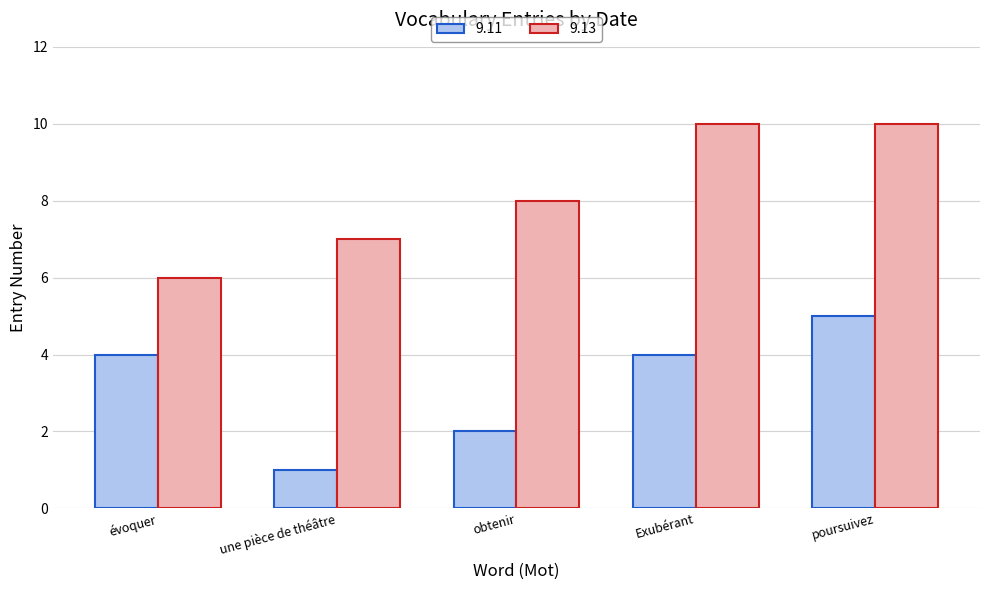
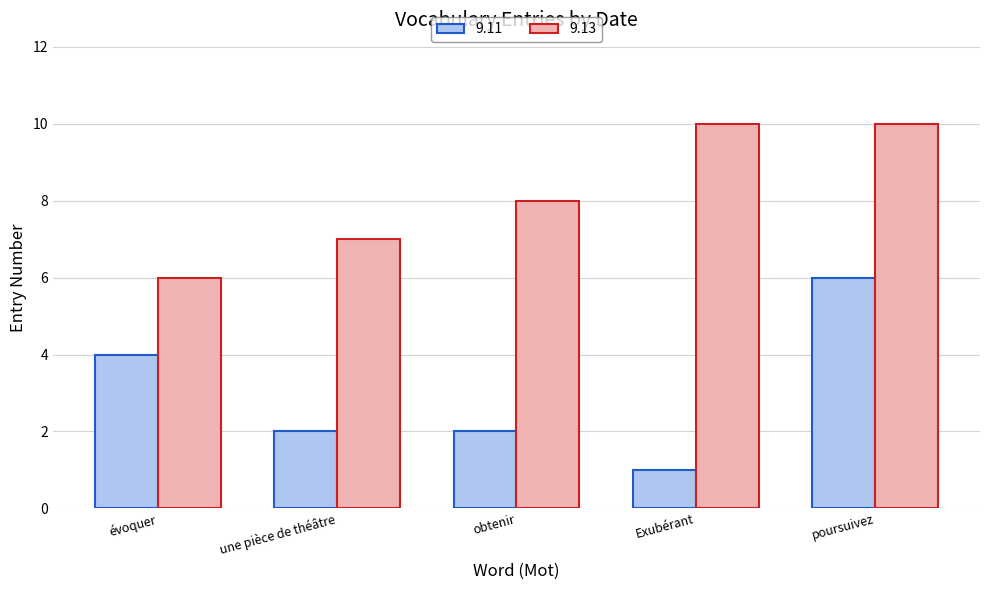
  {
    "9.11": {
      "évoquer": 4,
-     "une pièce de théâtre": 1,
+     "une pièce de théâtre": 2,
      "obtenir": 2,
-     "Exubérant": 4,
-     "poursuivez": 5
+     "Exubérant": 1,
+     "poursuivez": 6
    },
    "9.13": {
      "évoquer": 6,
      "une pièce de théâtre": 7,
      "obtenir": 8,
      "Exubérant": 10,
      "poursuivez": 10
    }
  }
